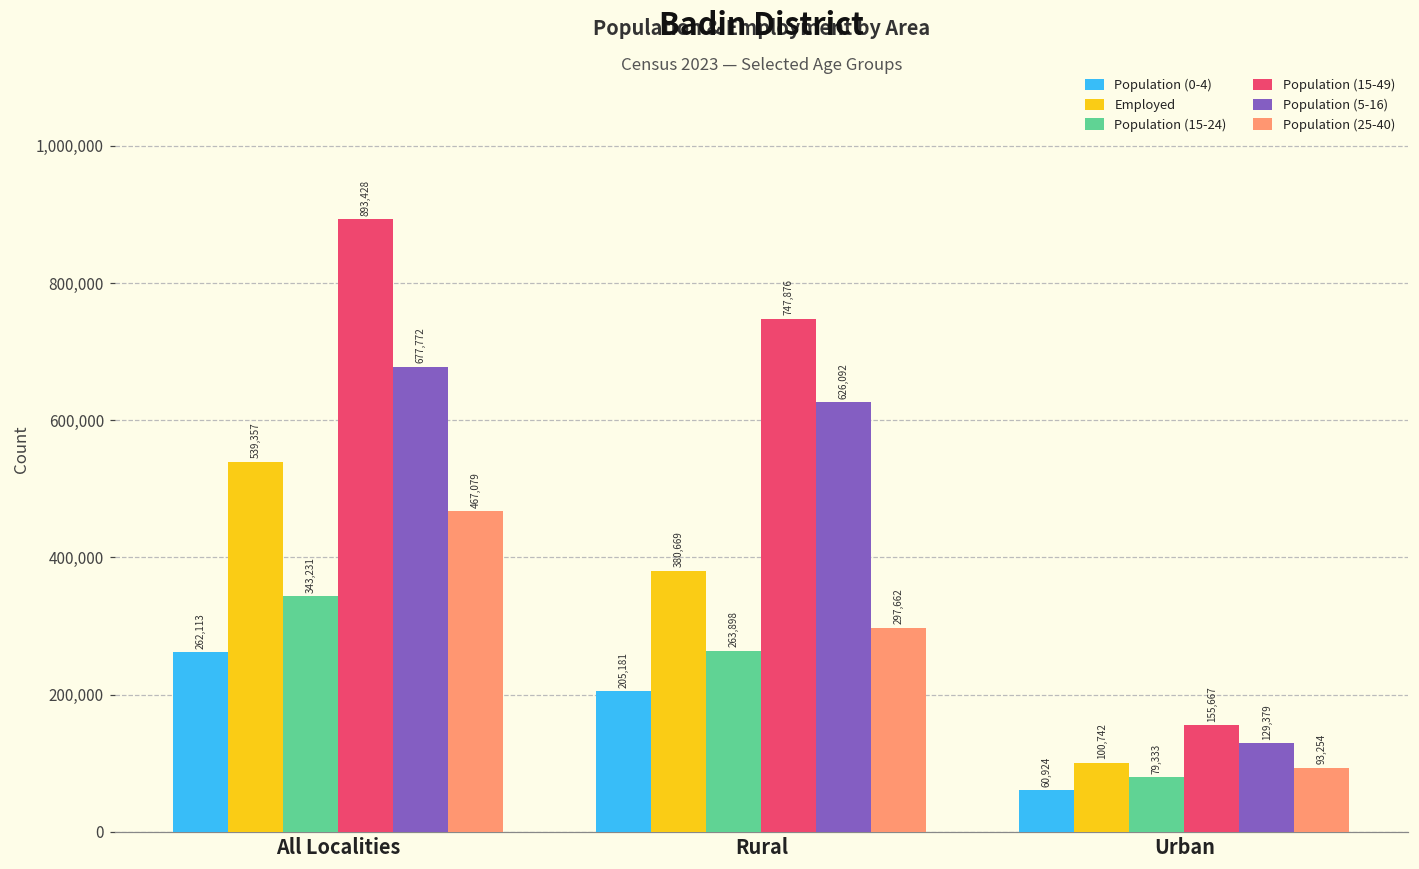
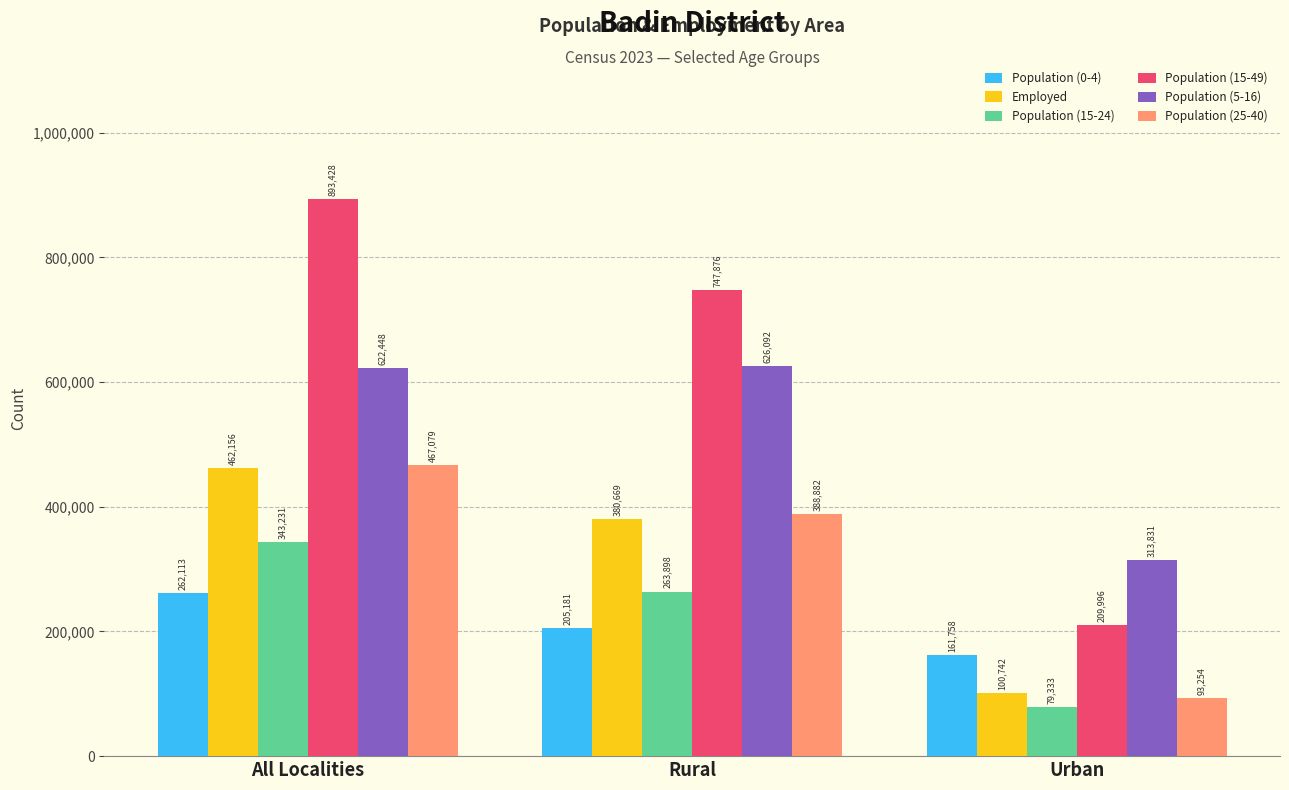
  {
    "Population (0-4)": {
      "All Localities": "262,113",
      "Rural": "205,181",
-     "Urban": "60,924"
+     "Urban": "161,758"
    },
    "Employed": {
-     "All Localities": "539,357",
+     "All Localities": "462,156",
      "Rural": "380,669",
      "Urban": "100,742"
    },
    "Population (15-24)": {
      "All Localities": "343,231",
      "Rural": "263,898",
      "Urban": "79,333"
    },
    "Population (15-49)": {
      "All Localities": "893,428",
      "Rural": "747,876",
-     "Urban": "155,667"
+     "Urban": "209,996"
    },
    "Population (5-16)": {
-     "All Localities": "677,772",
+     "All Localities": "622,448",
      "Rural": "626,092",
-     "Urban": "129,379"
+     "Urban": "313,831"
    },
    "Population (25-40)": {
      "All Localities": "467,079",
-     "Rural": "297,662",
+     "Rural": "388,882",
      "Urban": "93,254"
    }
  }
